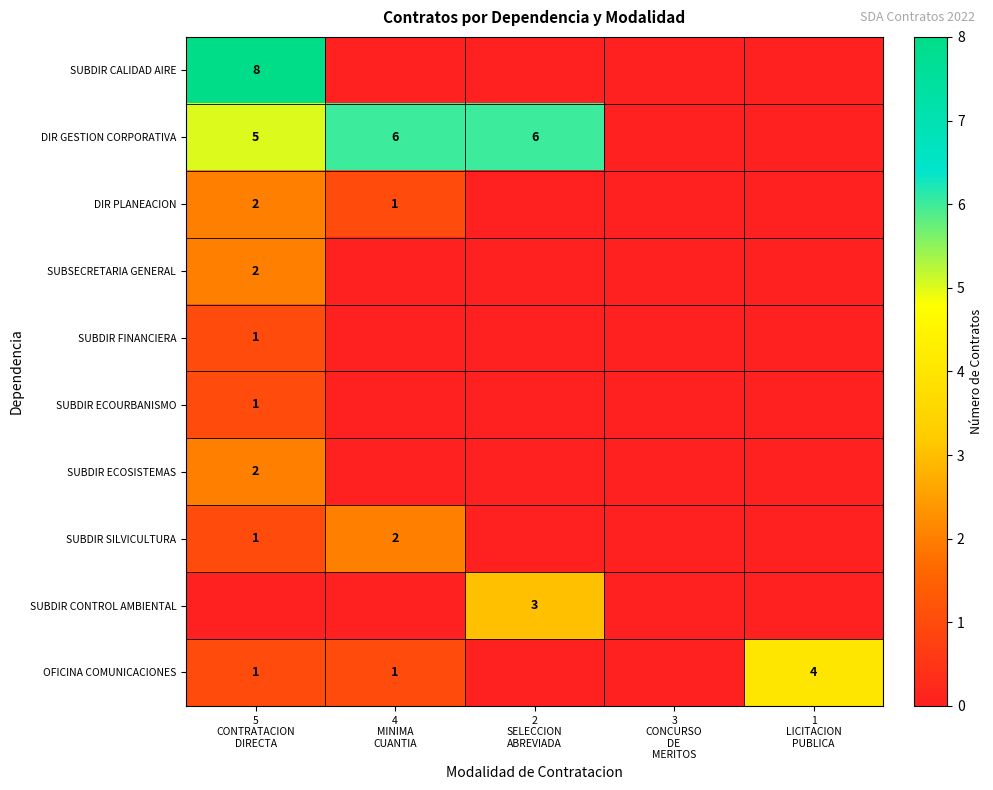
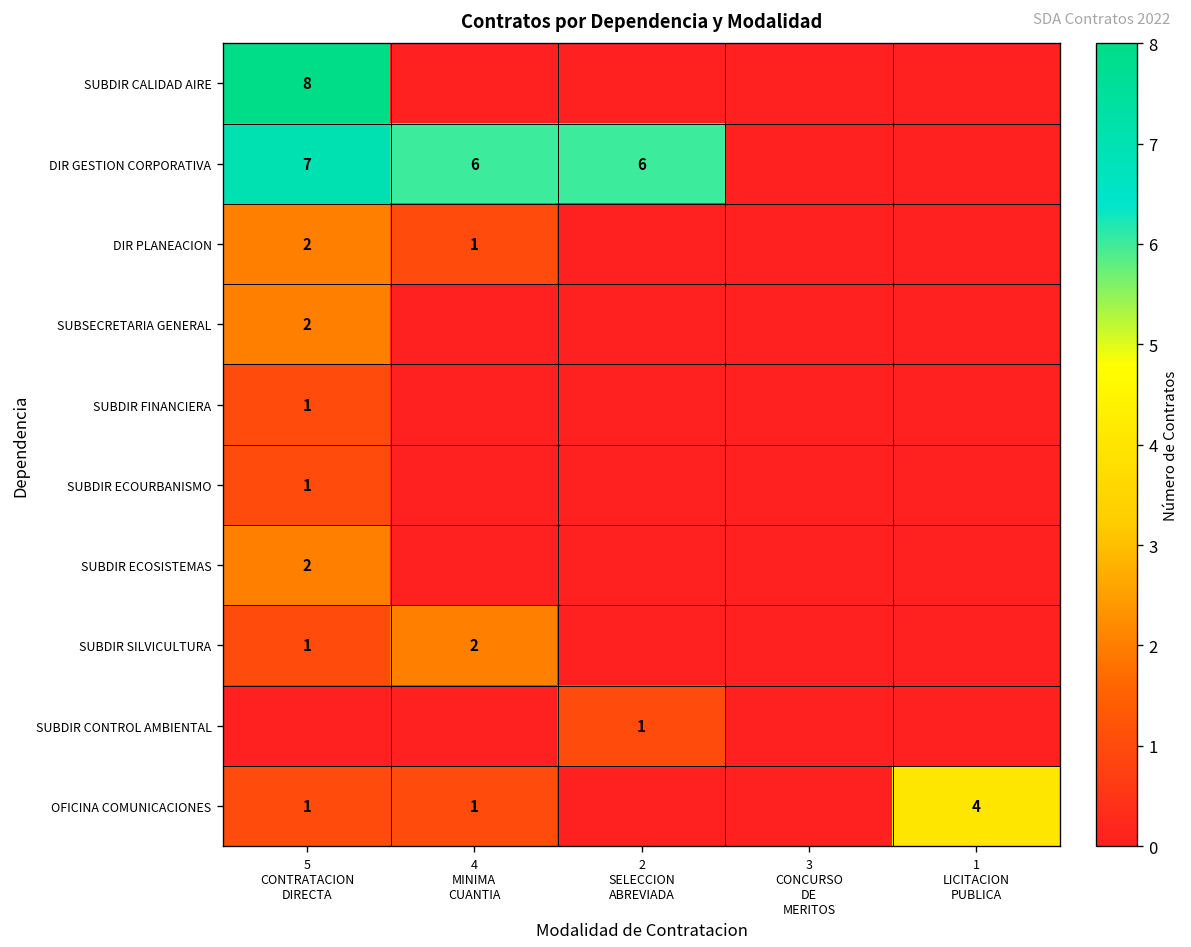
  {
    "SUBDIR CALIDAD AIRE": {
      "5 CONTRATACION DIRECTA": 8
    },
    "DIR GESTION CORPORATIVA": {
-     "5 CONTRATACION DIRECTA": 5,
+     "5 CONTRATACION DIRECTA": 7,
      "4 MINIMA CUANTIA": 6,
      "2 SELECCION ABREVIADA": 6
    },
    "DIR PLANEACION": {
      "5 CONTRATACION DIRECTA": 2,
      "4 MINIMA CUANTIA": 1
    },
    "SUBSECRETARIA GENERAL": {
      "5 CONTRATACION DIRECTA": 2
    },
    "SUBDIR FINANCIERA": {
      "5 CONTRATACION DIRECTA": 1
    },
    "SUBDIR ECOURBANISMO": {
      "5 CONTRATACION DIRECTA": 1
    },
    "SUBDIR ECOSISTEMAS": {
      "5 CONTRATACION DIRECTA": 2
    },
    "SUBDIR SILVICULTURA": {
      "5 CONTRATACION DIRECTA": 1,
      "4 MINIMA CUANTIA": 2
    },
    "SUBDIR CONTROL AMBIENTAL": {
-     "2 SELECCION ABREVIADA": 3
+     "2 SELECCION ABREVIADA": 1
    },
    "OFICINA COMUNICACIONES": {
      "5 CONTRATACION DIRECTA": 1,
      "4 MINIMA CUANTIA": 1,
      "1 LICITACION PUBLICA": 4
    }
  }
